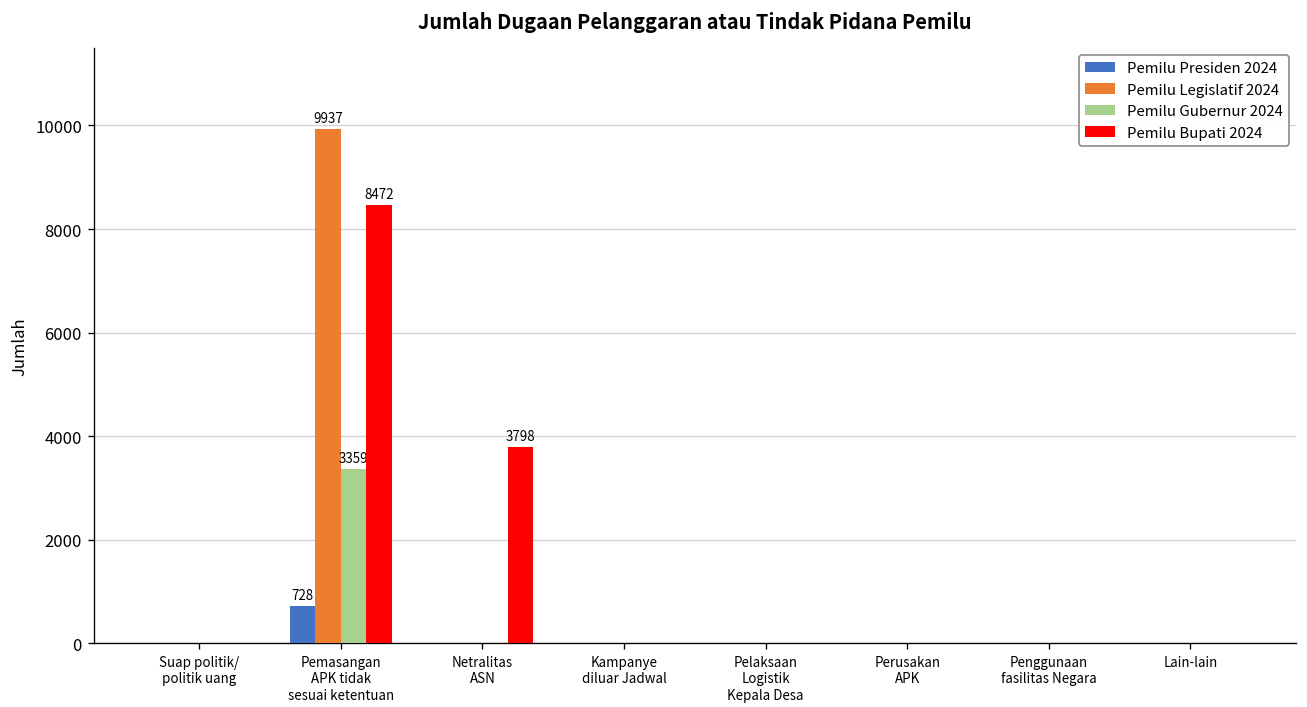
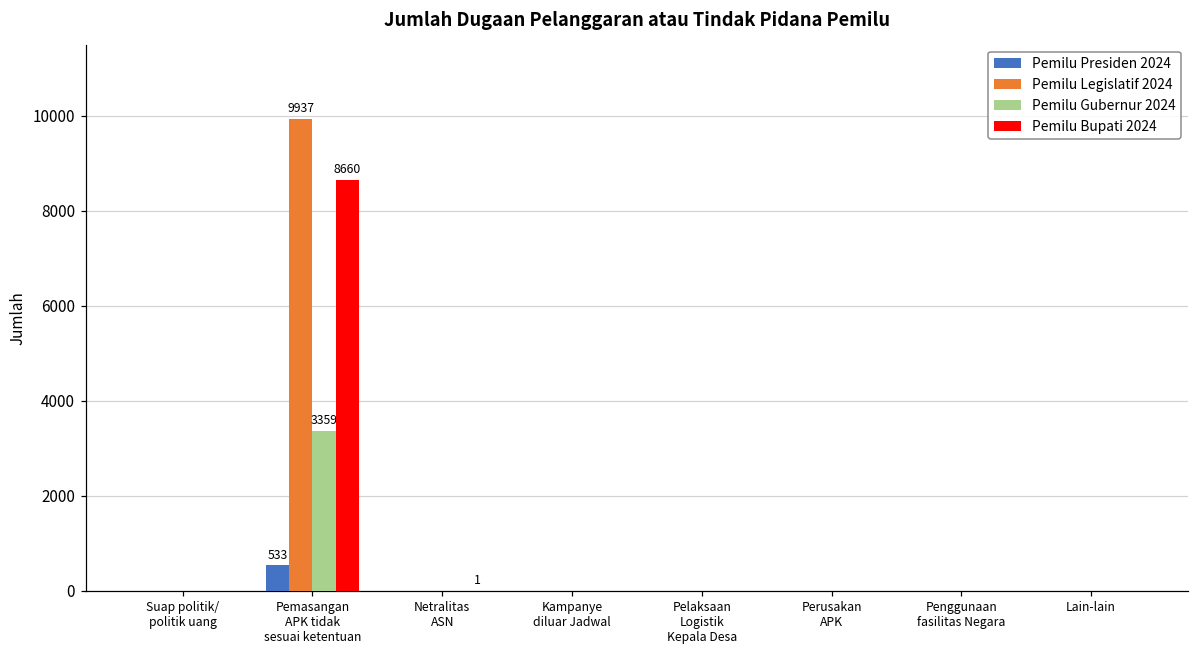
  {
    "Pemilu Presiden 2024": {
-     "Pemasangan APK tidak sesuai ketentuan": 728
+     "Pemasangan APK tidak sesuai ketentuan": 533
    },
    "Pemilu Legislatif 2024": {
      "Pemasangan APK tidak sesuai ketentuan": 9937
    },
    "Pemilu Gubernur 2024": {
      "Pemasangan APK tidak sesuai ketentuan": 3359
    },
    "Pemilu Bupati 2024": {
-     "Pemasangan APK tidak sesuai ketentuan": 8472,
-     "Netralitas ASN": 3798
+     "Pemasangan APK tidak sesuai ketentuan": 8660,
+     "Netralitas ASN": 1
    }
  }
